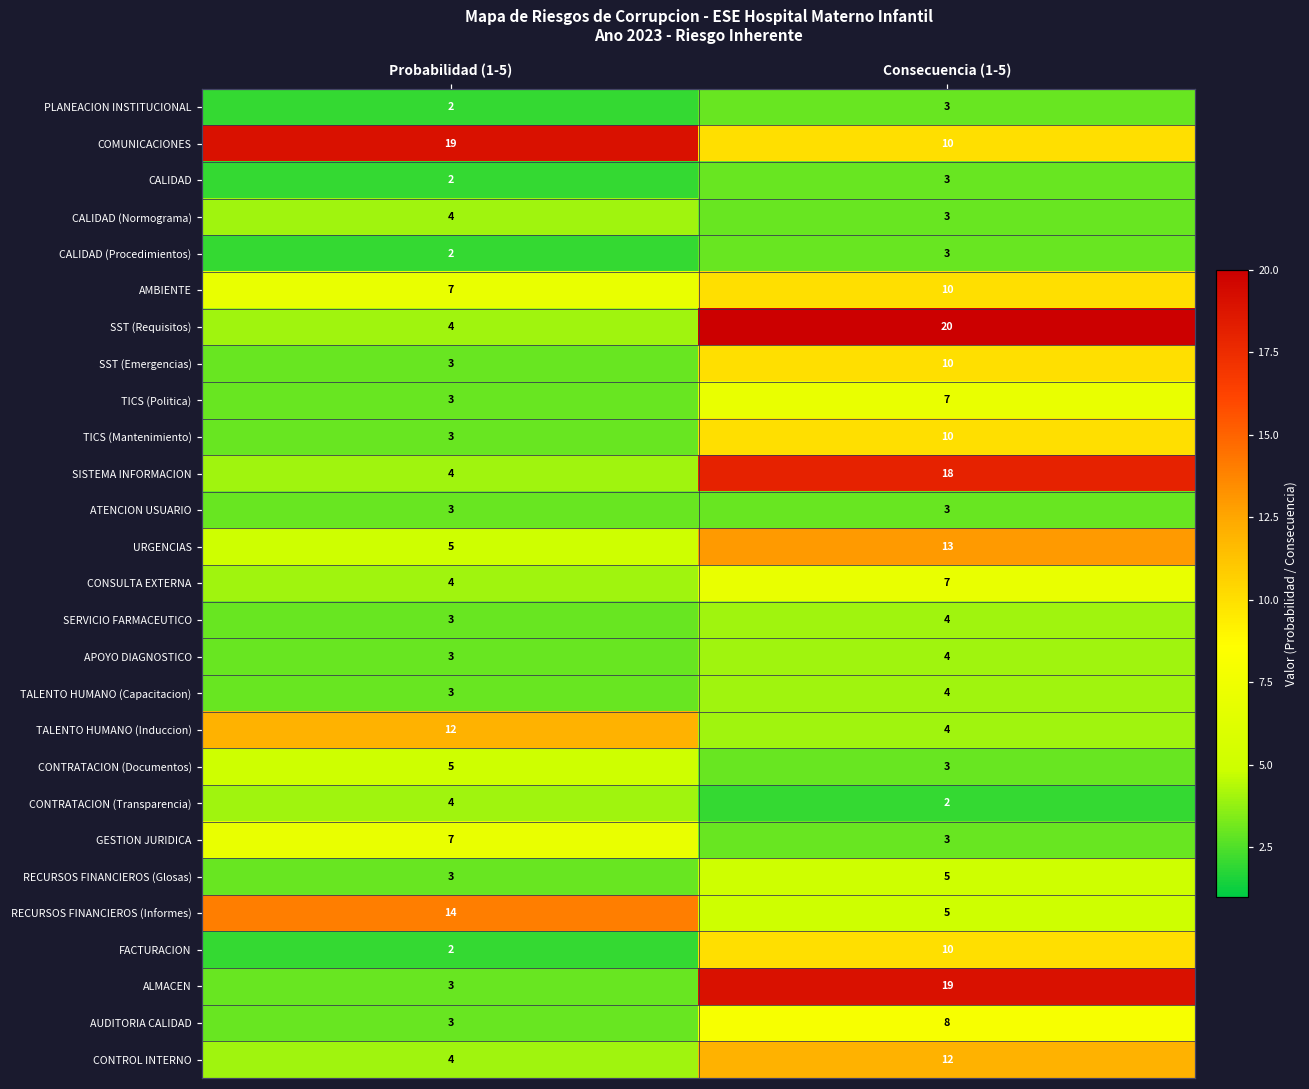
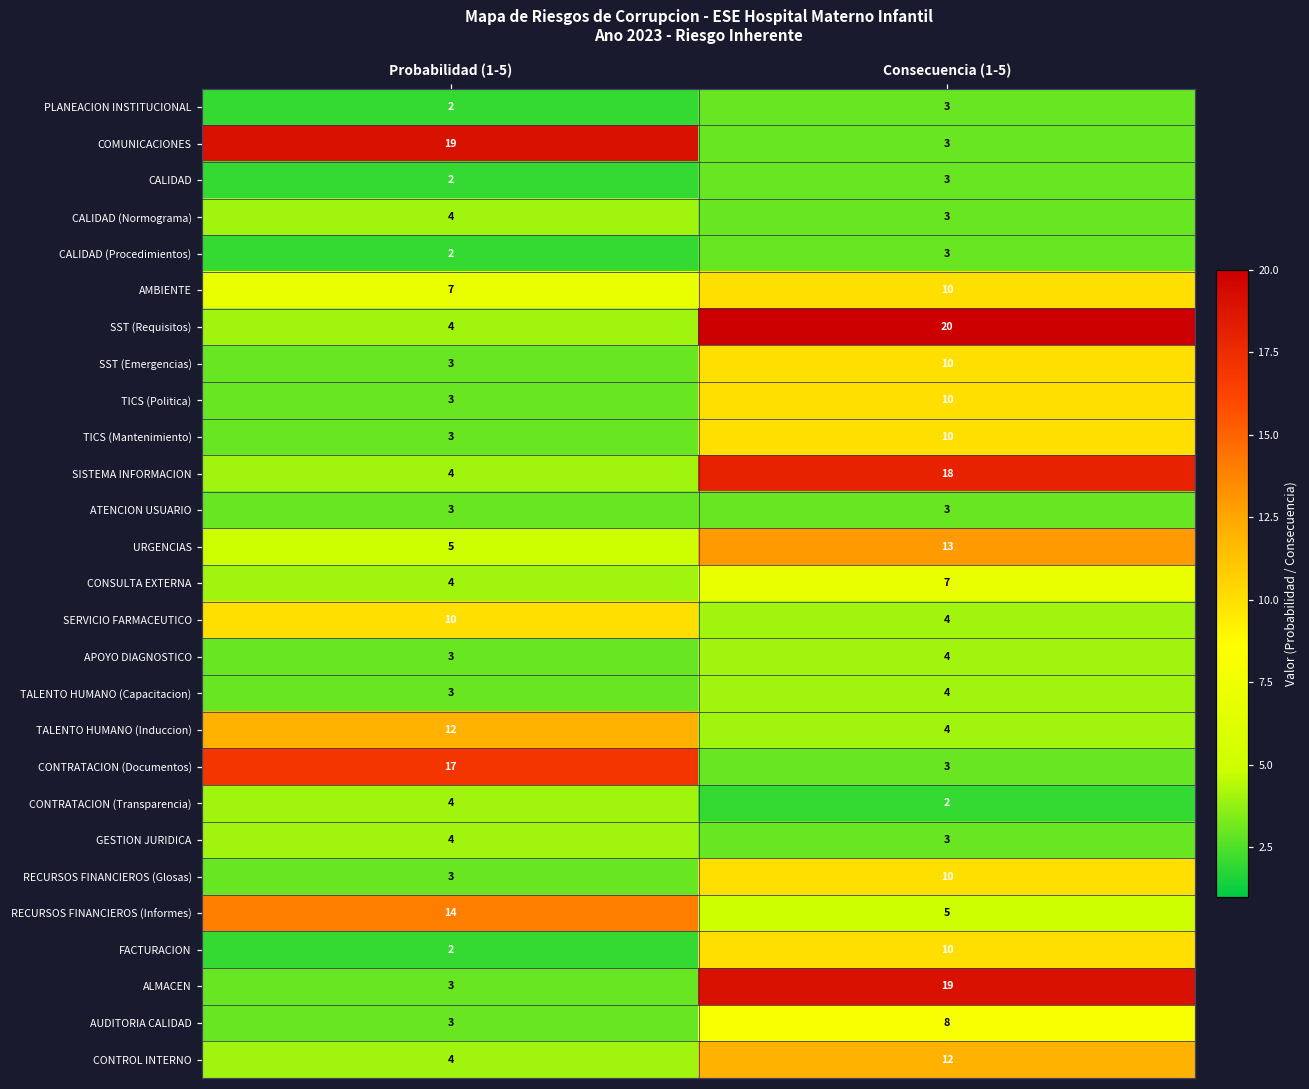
  {
    "PLANEACION INSTITUCIONAL": {
      "Probabilidad (1-5)": 2,
      "Consecuencia (1-5)": 3
    },
    "COMUNICACIONES": {
      "Probabilidad (1-5)": 19,
-     "Consecuencia (1-5)": 10
+     "Consecuencia (1-5)": 3
    },
    "CALIDAD": {
      "Probabilidad (1-5)": 2,
      "Consecuencia (1-5)": 3
    },
    "CALIDAD (Normograma)": {
      "Probabilidad (1-5)": 4,
      "Consecuencia (1-5)": 3
    },
    "CALIDAD (Procedimientos)": {
      "Probabilidad (1-5)": 2,
      "Consecuencia (1-5)": 3
    },
    "AMBIENTE": {
      "Probabilidad (1-5)": 7,
      "Consecuencia (1-5)": 10
    },
    "SST (Requisitos)": {
      "Probabilidad (1-5)": 4,
      "Consecuencia (1-5)": 20
    },
    "SST (Emergencias)": {
      "Probabilidad (1-5)": 3,
      "Consecuencia (1-5)": 10
    },
    "TICS (Politica)": {
      "Probabilidad (1-5)": 3,
-     "Consecuencia (1-5)": 7
+     "Consecuencia (1-5)": 10
    },
    "TICS (Mantenimiento)": {
      "Probabilidad (1-5)": 3,
      "Consecuencia (1-5)": 10
    },
    "SISTEMA INFORMACION": {
      "Probabilidad (1-5)": 4,
      "Consecuencia (1-5)": 18
    },
    "ATENCION USUARIO": {
      "Probabilidad (1-5)": 3,
      "Consecuencia (1-5)": 3
    },
    "URGENCIAS": {
      "Probabilidad (1-5)": 5,
      "Consecuencia (1-5)": 13
    },
    "CONSULTA EXTERNA": {
      "Probabilidad (1-5)": 4,
      "Consecuencia (1-5)": 7
    },
    "SERVICIO FARMACEUTICO": {
-     "Probabilidad (1-5)": 3,
+     "Probabilidad (1-5)": 10,
      "Consecuencia (1-5)": 4
    },
    "APOYO DIAGNOSTICO": {
      "Probabilidad (1-5)": 3,
      "Consecuencia (1-5)": 4
    },
    "TALENTO HUMANO (Capacitacion)": {
      "Probabilidad (1-5)": 3,
      "Consecuencia (1-5)": 4
    },
    "TALENTO HUMANO (Induccion)": {
      "Probabilidad (1-5)": 12,
      "Consecuencia (1-5)": 4
    },
    "CONTRATACION (Documentos)": {
-     "Probabilidad (1-5)": 5,
+     "Probabilidad (1-5)": 17,
      "Consecuencia (1-5)": 3
    },
    "CONTRATACION (Transparencia)": {
      "Probabilidad (1-5)": 4,
      "Consecuencia (1-5)": 2
    },
    "GESTION JURIDICA": {
-     "Probabilidad (1-5)": 7,
+     "Probabilidad (1-5)": 4,
      "Consecuencia (1-5)": 3
    },
    "RECURSOS FINANCIEROS (Glosas)": {
      "Probabilidad (1-5)": 3,
-     "Consecuencia (1-5)": 5
+     "Consecuencia (1-5)": 10
    },
    "RECURSOS FINANCIEROS (Informes)": {
      "Probabilidad (1-5)": 14,
      "Consecuencia (1-5)": 5
    },
    "FACTURACION": {
      "Probabilidad (1-5)": 2,
      "Consecuencia (1-5)": 10
    },
    "ALMACEN": {
      "Probabilidad (1-5)": 3,
      "Consecuencia (1-5)": 19
    },
    "AUDITORIA CALIDAD": {
      "Probabilidad (1-5)": 3,
      "Consecuencia (1-5)": 8
    },
    "CONTROL INTERNO": {
      "Probabilidad (1-5)": 4,
      "Consecuencia (1-5)": 12
    }
  }
